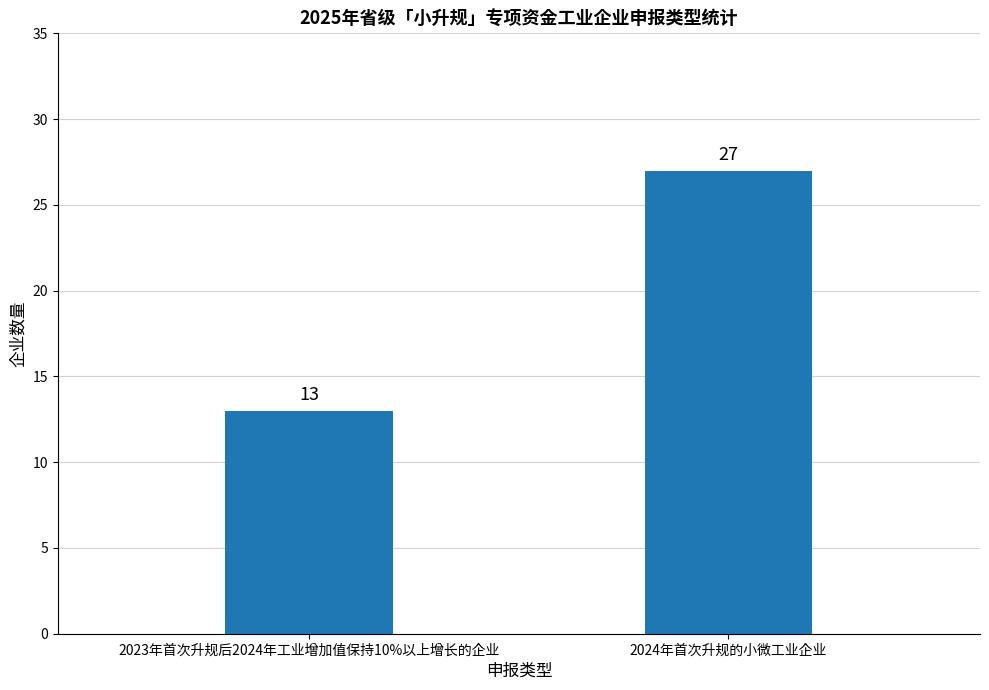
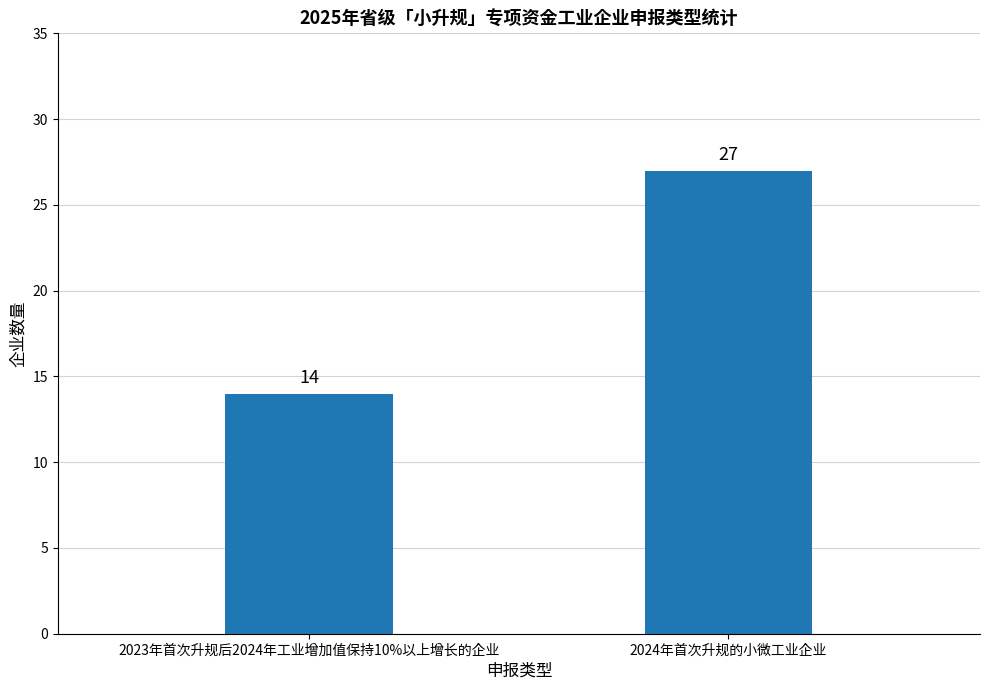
  {
-   "2023年首次升规后2024年工业增加值保持10%以上增长的企业": 13,
+   "2023年首次升规后2024年工业增加值保持10%以上增长的企业": 14,
    "2024年首次升规的小微工业企业": 27
  }
